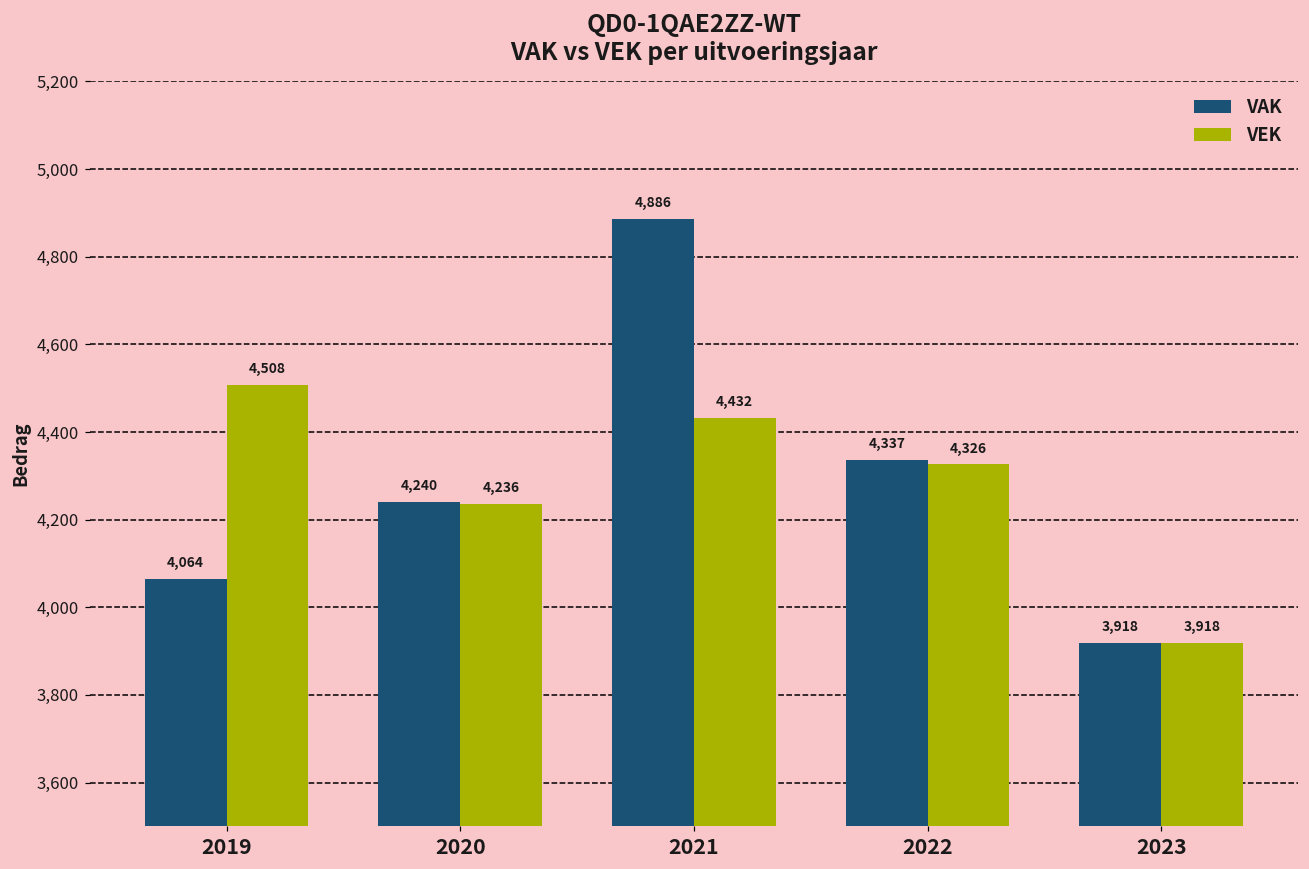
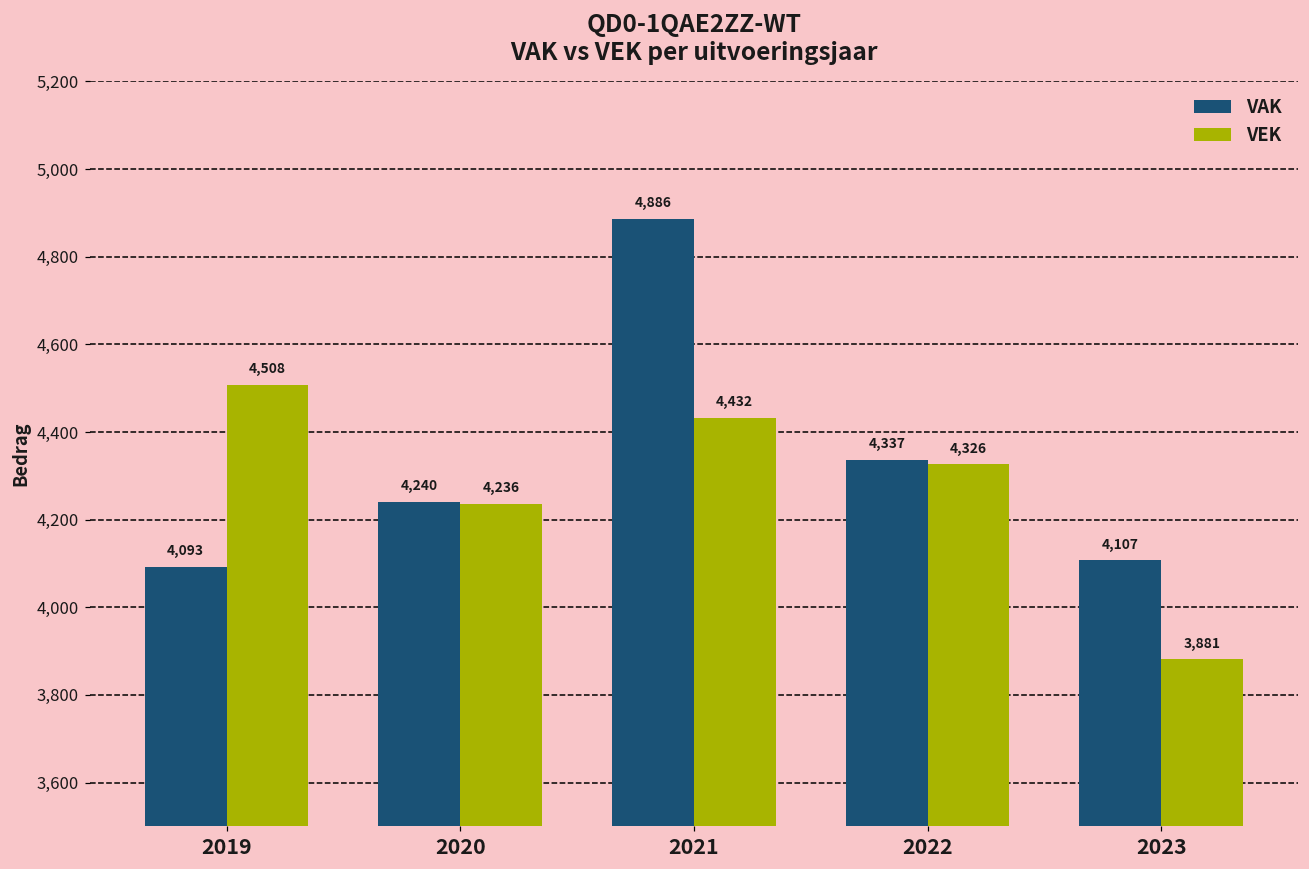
  {
    "VAK": {
-     "2019": "4,064",
+     "2019": "4,093",
      "2020": "4,240",
      "2021": "4,886",
      "2022": "4,337",
-     "2023": "3,918"
+     "2023": "4,107"
    },
    "VEK": {
      "2019": "4,508",
      "2020": "4,236",
      "2021": "4,432",
      "2022": "4,326",
-     "2023": "3,918"
+     "2023": "3,881"
    }
  }
